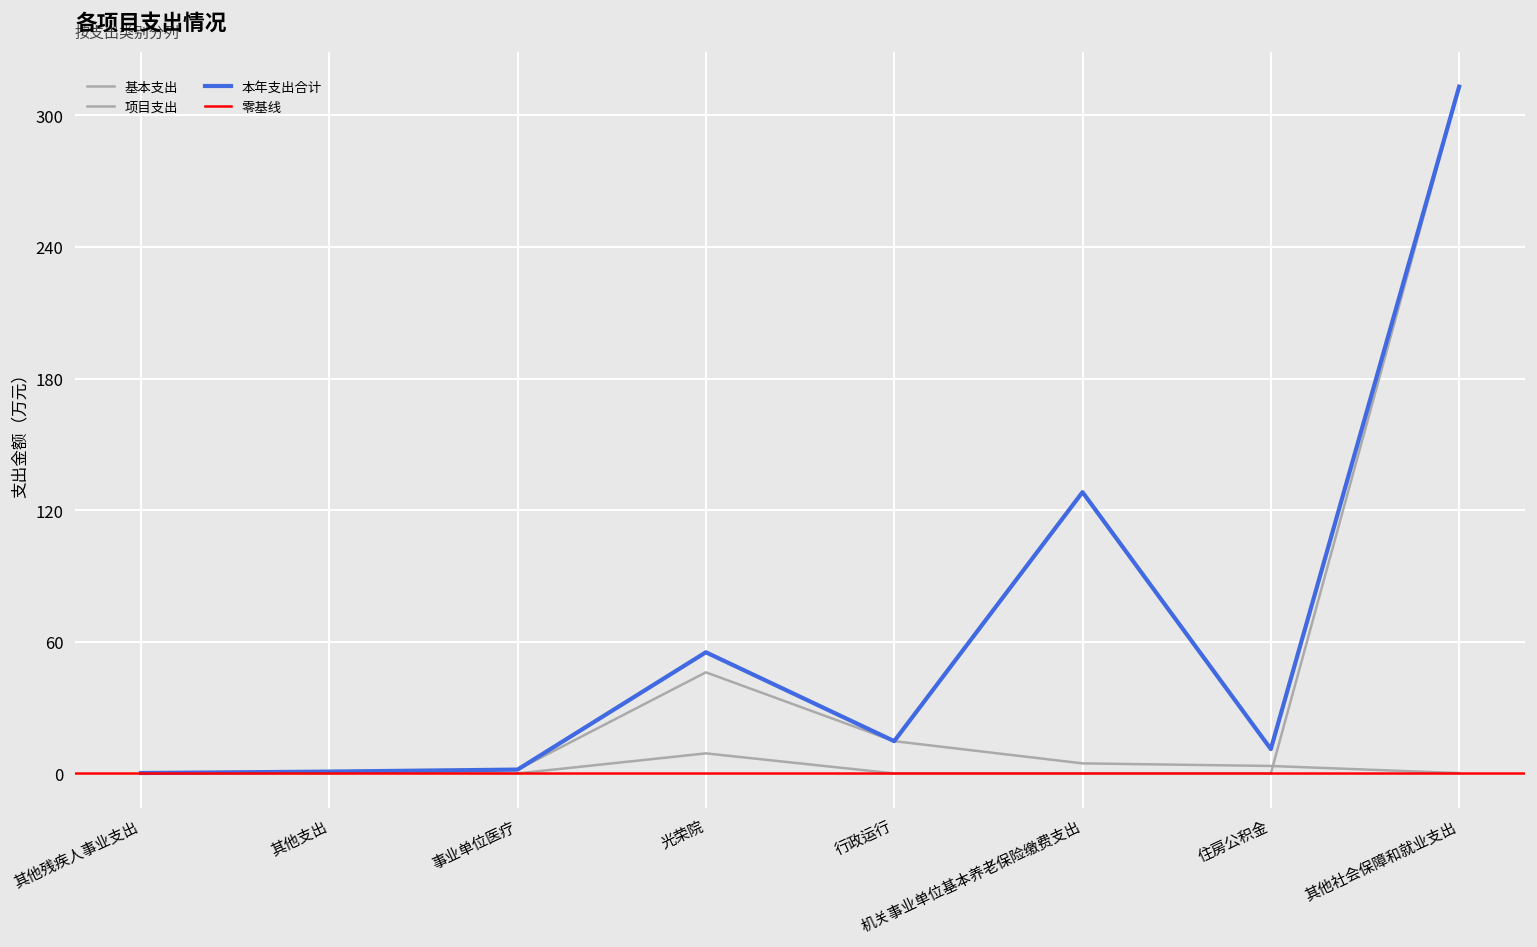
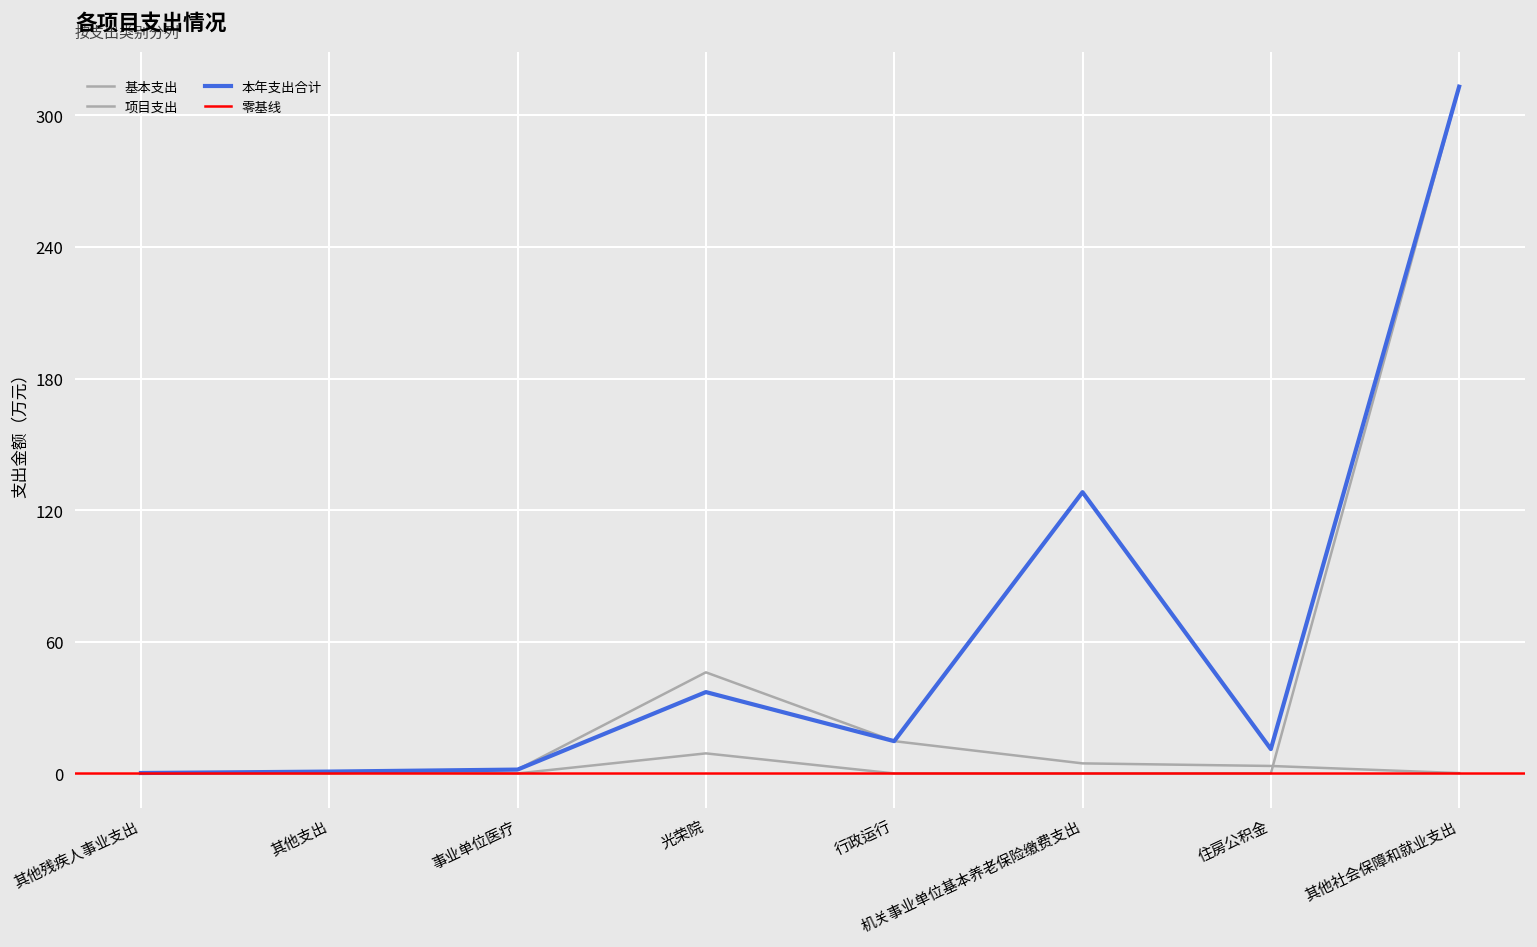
  {
    "本年支出合计": {
-     "光荣院": 55,
+     "光荣院": 37,
      "机关事业单位基本养老保险缴费支出": 128,
      "住房公积金": 11
    }
  }
